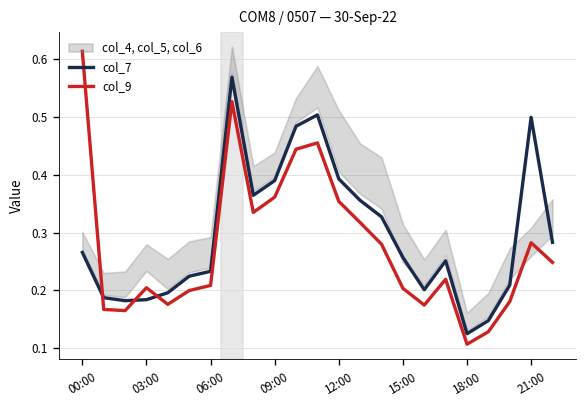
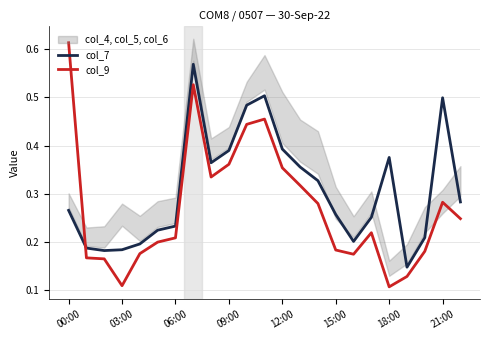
  {
    "col_7": {
      "00:00": 0.27,
      "03:00": 0.18,
      "06:00": 0.23,
      "09:00": 0.39,
      "12:00": 0.39,
      "15:00": 0.26,
-     "18:00": 0.13,
+     "18:00": 0.38,
      "21:00": 0.50
    },
    "col_9": {
      "00:00": 0.61,
-     "03:00": 0.20,
+     "03:00": 0.11,
      "06:00": 0.21,
      "09:00": 0.36,
      "12:00": 0.35,
-     "15:00": 0.20,
+     "15:00": 0.18,
      "18:00": 0.11,
      "21:00": 0.28
    }
  }
